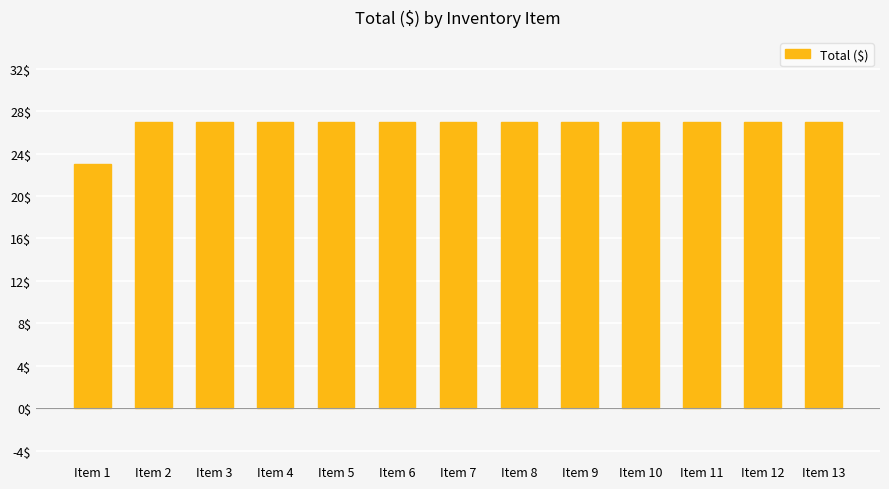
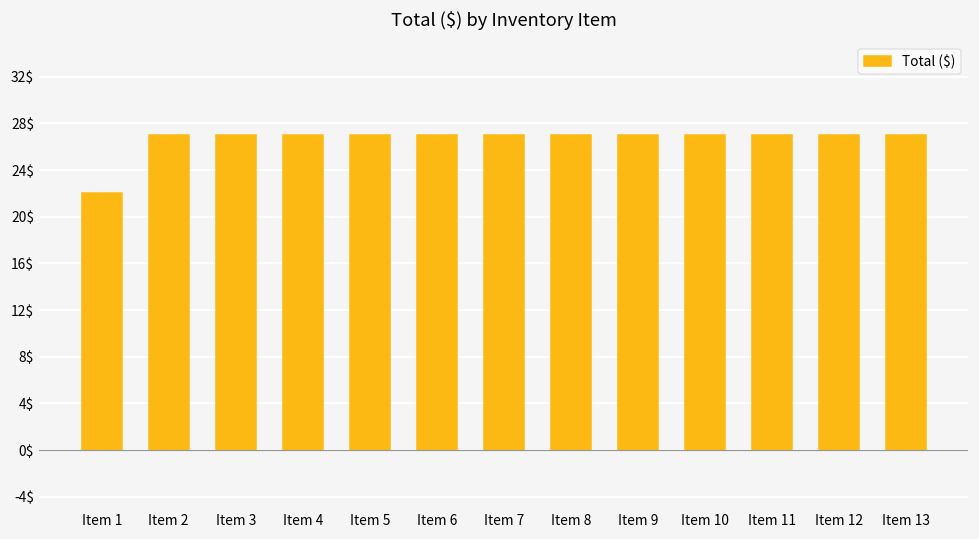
  {
-   "Item 1": "23$",
+   "Item 1": "22$",
    "Item 2": "27$",
    "Item 3": "27$",
    "Item 4": "27$",
    "Item 5": "27$",
    "Item 6": "27$",
    "Item 7": "27$",
    "Item 8": "27$",
    "Item 9": "27$",
    "Item 10": "27$",
    "Item 11": "27$",
    "Item 12": "27$",
    "Item 13": "27$"
  }
